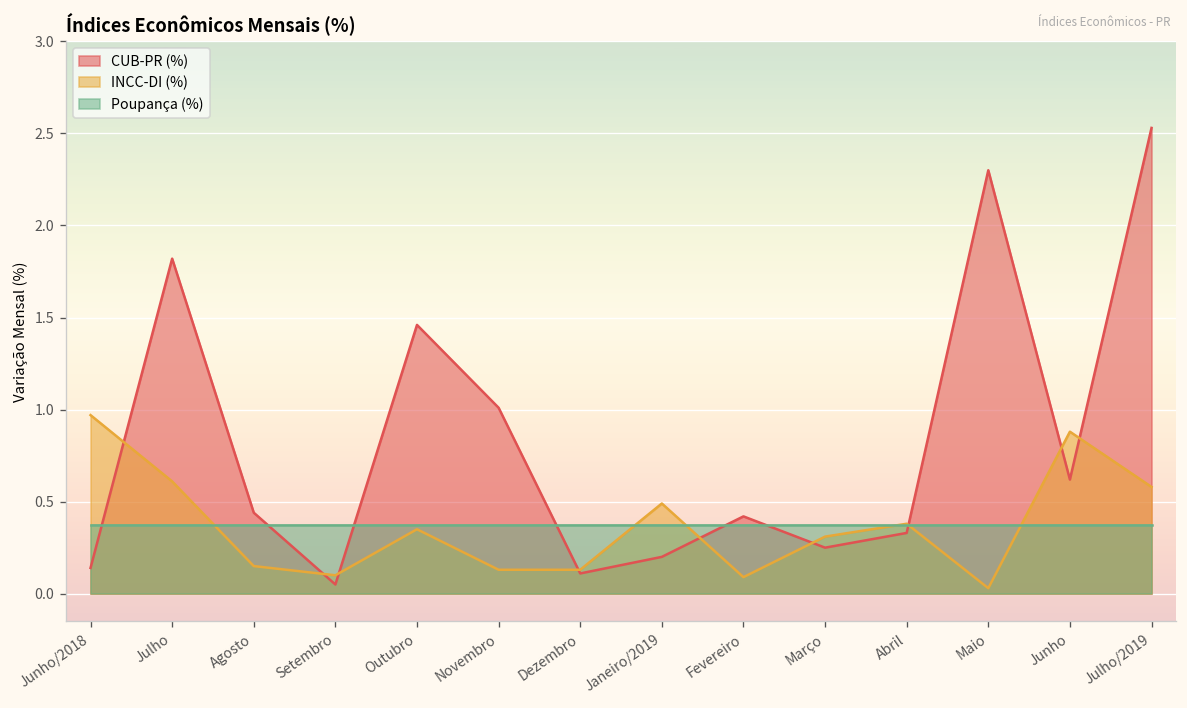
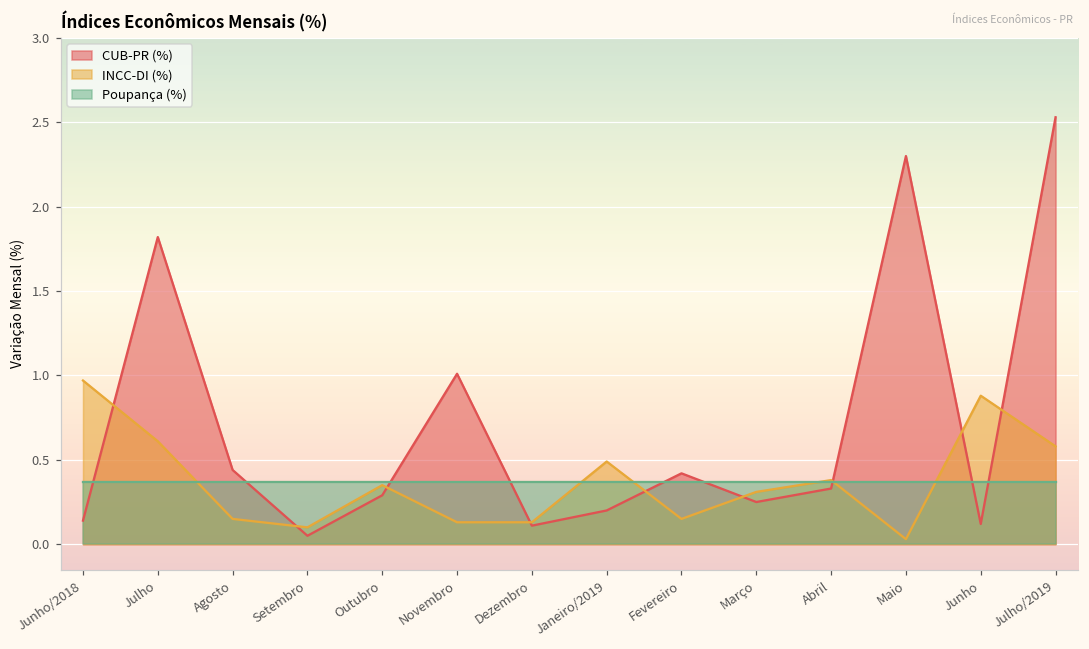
  {
    "CUB-PR (%)": {
      "Junho/2018": 0.14,
      "Julho": 1.82,
      "Agosto": 0.44,
      "Setembro": 0.05,
-     "Outubro": 1.46,
+     "Outubro": 0.29,
      "Novembro": 1.01,
      "Dezembro": 0.11,
      "Janeiro/2019": 0.20,
      "Fevereiro": 0.42,
      "Março": 0.25,
      "Abril": 0.33,
      "Maio": 2.30,
-     "Junho": 0.62,
+     "Junho": 0.12,
      "Julho/2019": 2.53
    },
    "INCC-DI (%)": {
      "Junho/2018": 0.97,
      "Julho": 0.61,
      "Agosto": 0.15,
      "Setembro": 0.10,
      "Outubro": 0.35,
      "Novembro": 0.13,
      "Dezembro": 0.13,
      "Janeiro/2019": 0.49,
-     "Fevereiro": 0.09,
+     "Fevereiro": 0.15,
      "Março": 0.31,
      "Maio": 0.03,
      "Junho": 0.88,
      "Julho/2019": 0.58
    },
    "Poupança (%)": {
      "Junho/2018": 0.37,
      "Julho": 0.37,
      "Agosto": 0.37,
      "Setembro": 0.37,
      "Outubro": 0.37,
      "Novembro": 0.37,
      "Dezembro": 0.37,
      "Janeiro/2019": 0.37,
      "Fevereiro": 0.37,
      "Março": 0.37,
      "Maio": 0.37,
      "Junho": 0.37,
      "Julho/2019": 0.37
    }
  }
